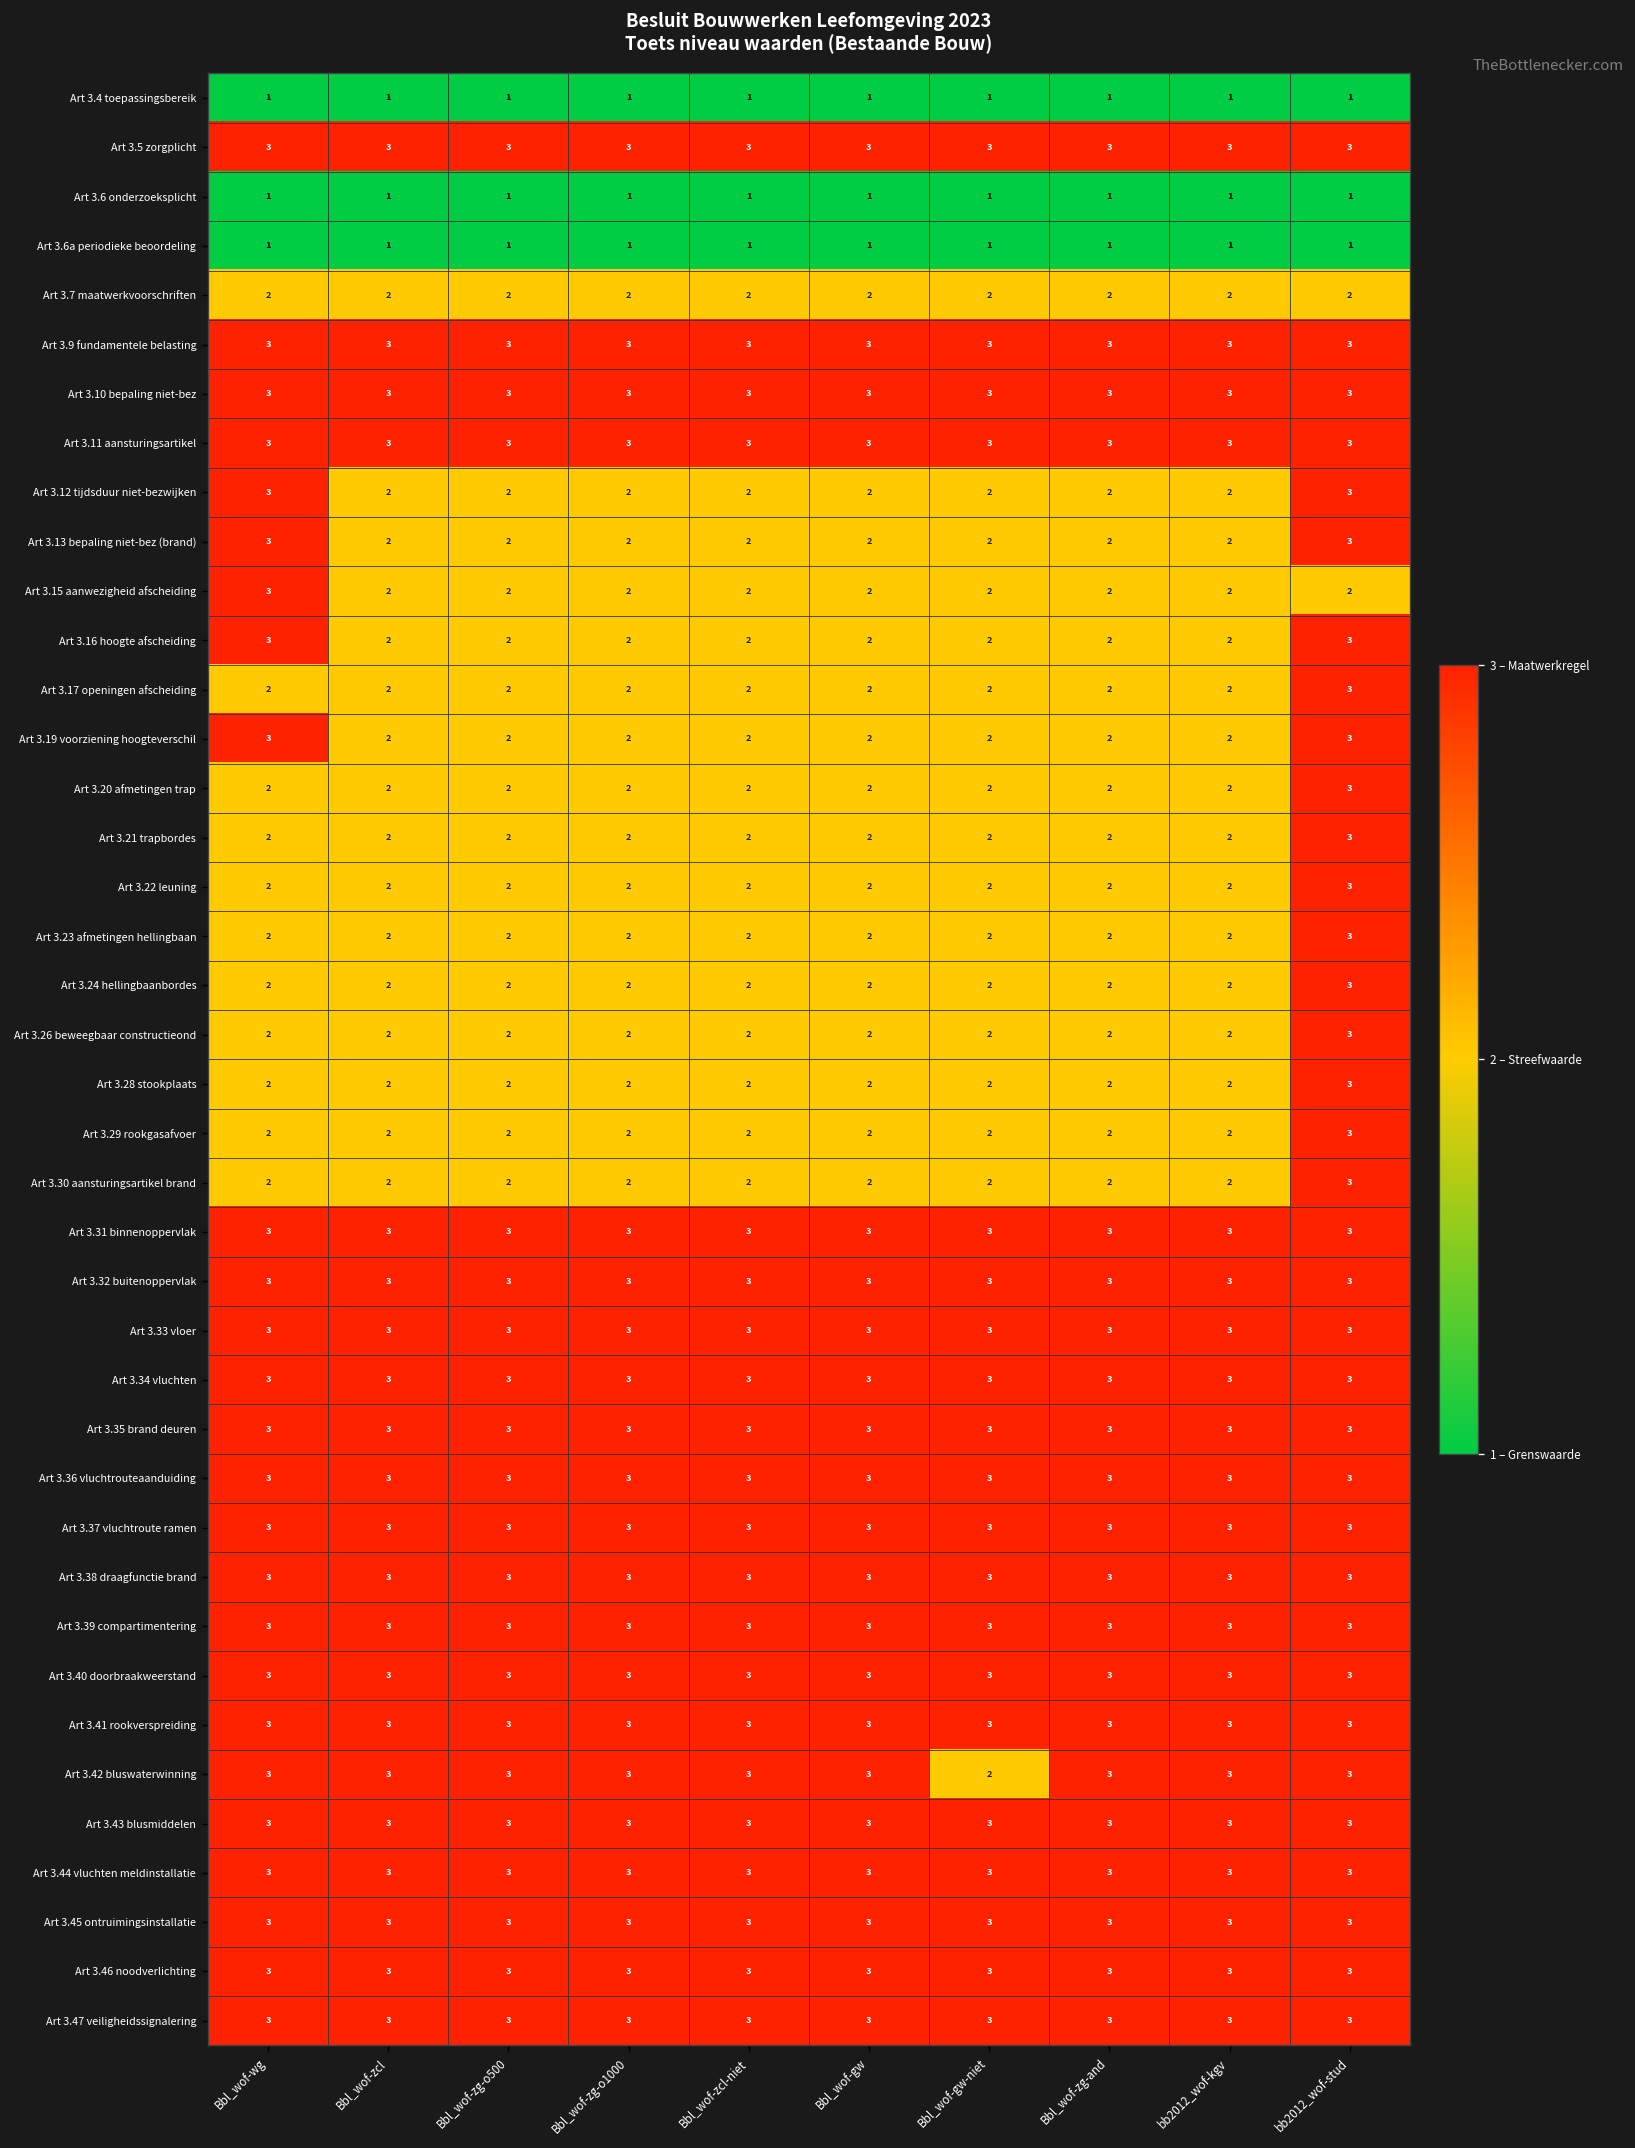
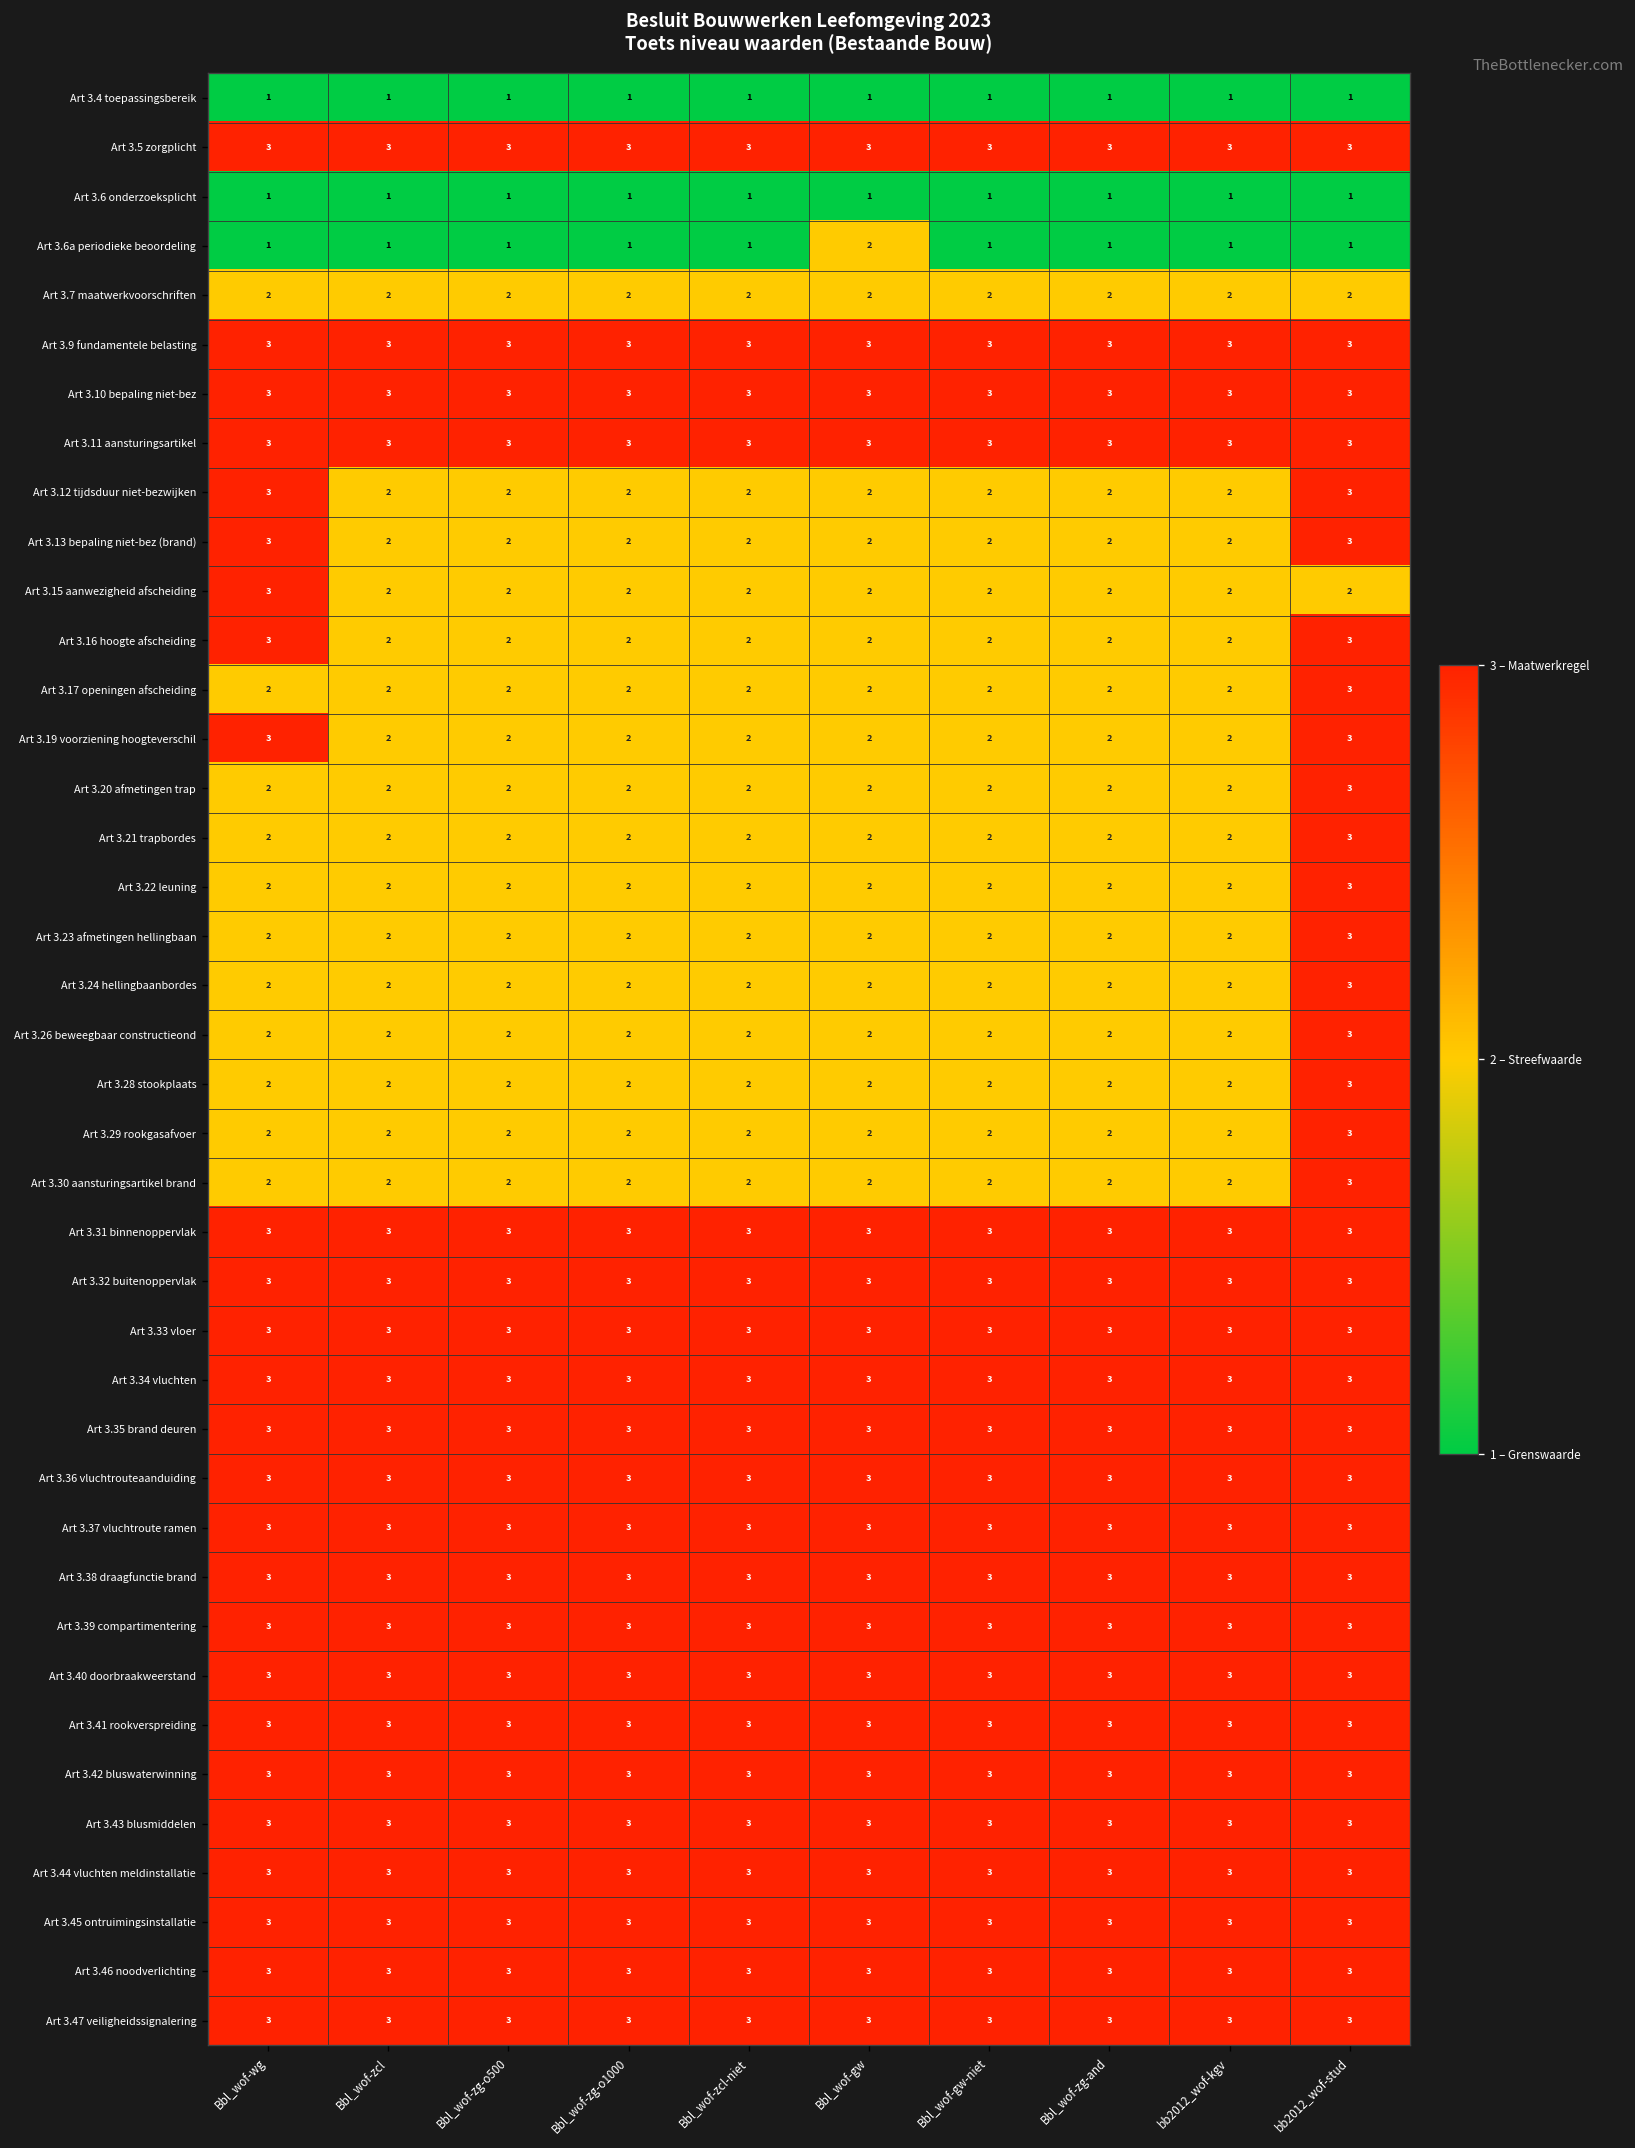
  {
    "Art 3.6a periodieke beoordeling": {
      "Bbl_wof-wg": 1,
      "Bbl_wof-zcl": 1,
      "Bbl_wof-zg-o500": 1,
      "Bbl_wof-zg-o1000": 1,
      "Bbl_wof-zcl-niet": 1,
-     "Bbl_wof-gw": 1,
+     "Bbl_wof-gw": 2,
      "Bbl_wof-gw-niet": 1,
      "Bbl_wof-zg-and": 1,
      "bb2012_wof-kgv": 1,
      "bb2012_wof-stud": 1
    },
    "Art 3.42 bluswaterwinning": {
      "Bbl_wof-wg": 3,
      "Bbl_wof-zcl": 3,
      "Bbl_wof-zg-o500": 3,
      "Bbl_wof-zg-o1000": 3,
      "Bbl_wof-zcl-niet": 3,
      "Bbl_wof-gw": 3,
-     "Bbl_wof-gw-niet": 2,
+     "Bbl_wof-gw-niet": 3,
      "Bbl_wof-zg-and": 3,
      "bb2012_wof-kgv": 3,
      "bb2012_wof-stud": 3
    }
  }
